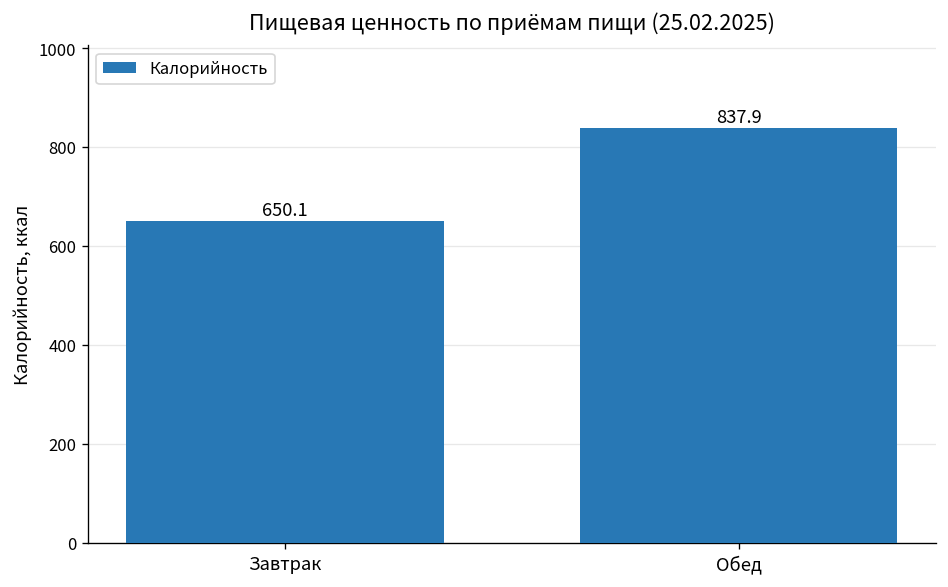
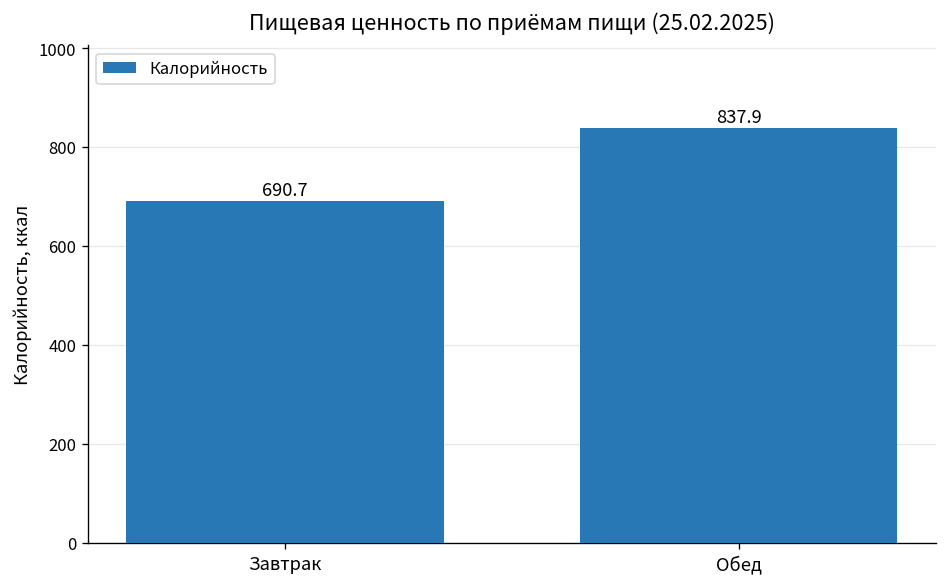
  {
-   "Завтрак": 650.1,
+   "Завтрак": 690.7,
    "Обед": 837.9
  }
